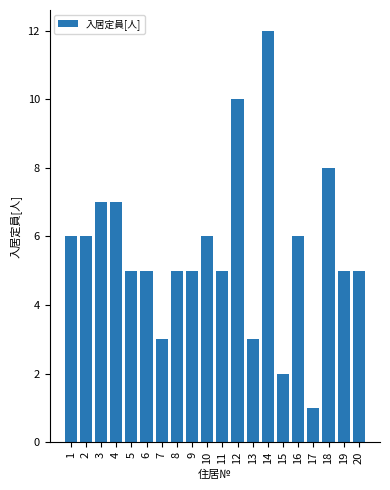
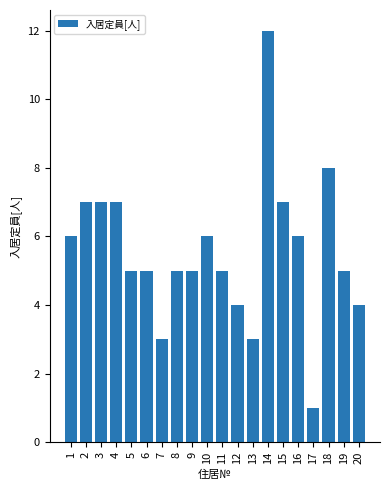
  {
    "1": 6,
-   "2": 6,
+   "2": 7,
    "3": 7,
    "4": 7,
    "5": 5,
    "6": 5,
    "7": 3,
    "8": 5,
    "9": 5,
    "10": 6,
    "11": 5,
-   "12": 10,
+   "12": 4,
    "13": 3,
    "14": 12,
-   "15": 2,
+   "15": 7,
    "16": 6,
    "17": 1,
    "18": 8,
    "19": 5,
-   "20": 5
+   "20": 4
  }
